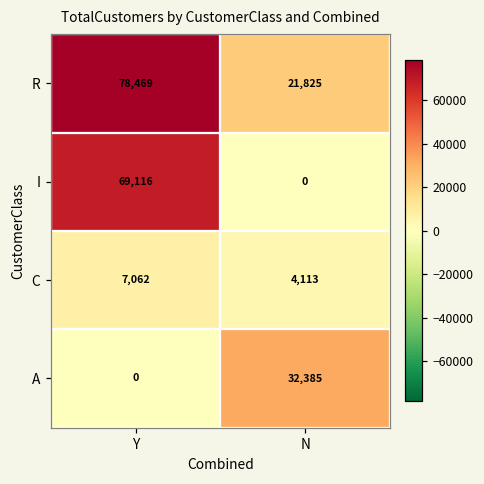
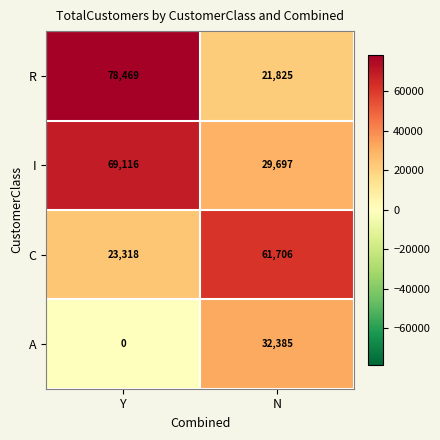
  {
    "R": {
      "Y": "78,469",
      "N": "21,825"
    },
    "I": {
      "Y": "69,116",
-     "N": "0"
+     "N": "29,697"
    },
    "C": {
-     "Y": "7,062",
-     "N": "4,113"
+     "Y": "23,318",
+     "N": "61,706"
    },
    "A": {
      "Y": "0",
      "N": "32,385"
    }
  }
